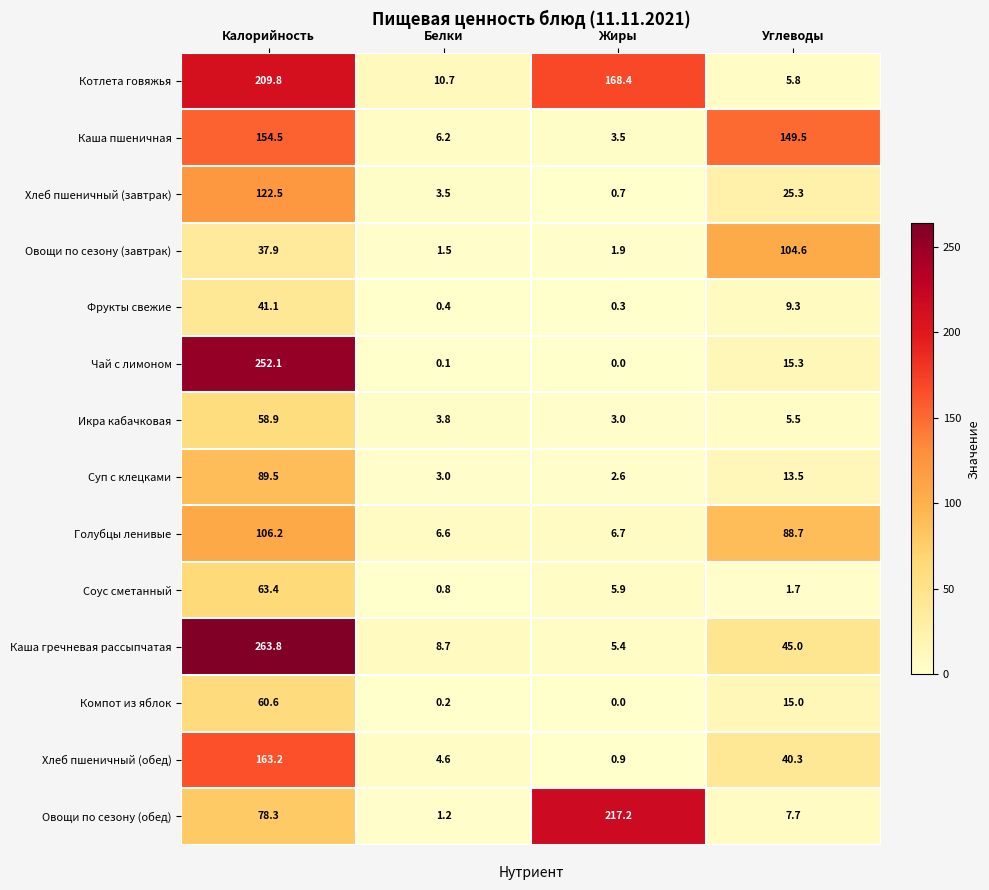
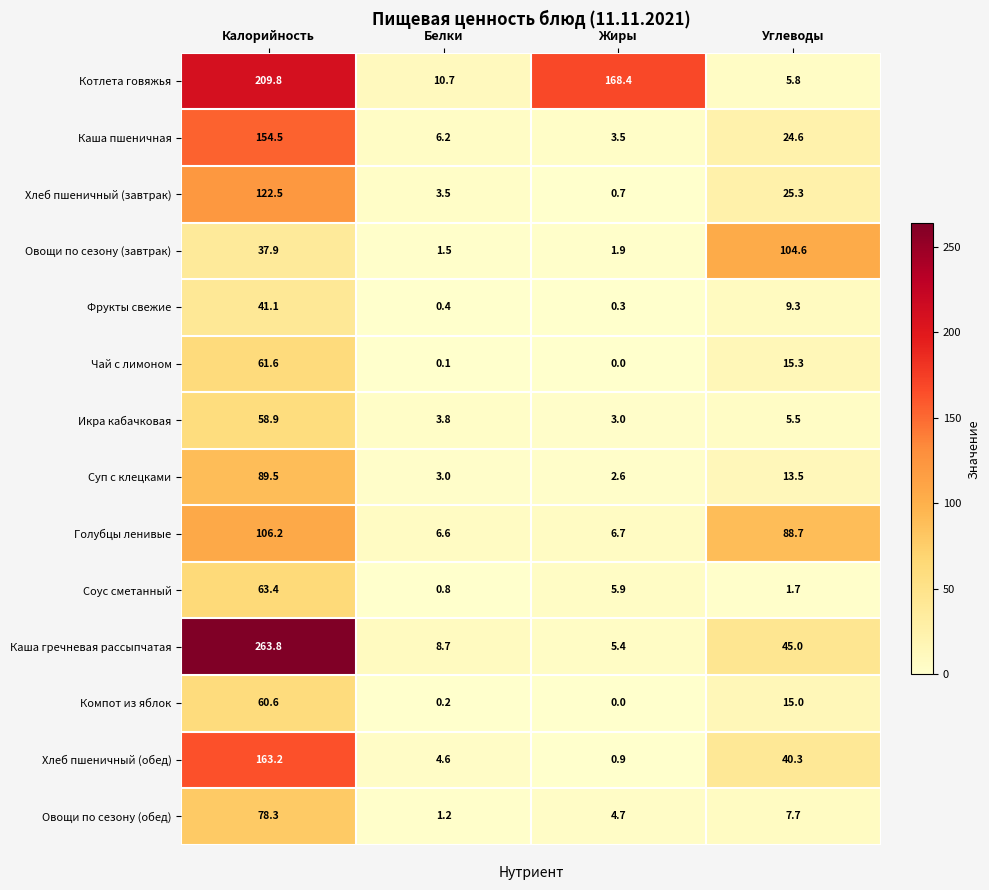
  {
    "Котлета говяжья": {
      "Калорийность": 209.8,
      "Белки": 10.7,
      "Жиры": 168.4,
      "Углеводы": 5.8
    },
    "Каша пшеничная": {
      "Калорийность": 154.5,
      "Белки": 6.2,
      "Жиры": 3.5,
-     "Углеводы": 149.5
+     "Углеводы": 24.6
    },
    "Хлеб пшеничный (завтрак)": {
      "Калорийность": 122.5,
      "Белки": 3.5,
      "Жиры": 0.7,
      "Углеводы": 25.3
    },
    "Овощи по сезону (завтрак)": {
      "Калорийность": 37.9,
      "Белки": 1.5,
      "Жиры": 1.9,
      "Углеводы": 104.6
    },
    "Фрукты свежие": {
      "Калорийность": 41.1,
      "Белки": 0.4,
      "Жиры": 0.3,
      "Углеводы": 9.3
    },
    "Чай с лимоном": {
-     "Калорийность": 252.1,
+     "Калорийность": 61.6,
      "Белки": 0.1,
      "Жиры": 0.0,
      "Углеводы": 15.3
    },
    "Икра кабачковая": {
      "Калорийность": 58.9,
      "Белки": 3.8,
      "Жиры": 3.0,
      "Углеводы": 5.5
    },
    "Суп с клецками": {
      "Калорийность": 89.5,
      "Белки": 3.0,
      "Жиры": 2.6,
      "Углеводы": 13.5
    },
    "Голубцы ленивые": {
      "Калорийность": 106.2,
      "Белки": 6.6,
      "Жиры": 6.7,
      "Углеводы": 88.7
    },
    "Соус сметанный": {
      "Калорийность": 63.4,
      "Белки": 0.8,
      "Жиры": 5.9,
      "Углеводы": 1.7
    },
    "Каша гречневая рассыпчатая": {
      "Калорийность": 263.8,
      "Белки": 8.7,
      "Жиры": 5.4,
      "Углеводы": 45.0
    },
    "Компот из яблок": {
      "Калорийность": 60.6,
      "Белки": 0.2,
      "Жиры": 0.0,
      "Углеводы": 15.0
    },
    "Хлеб пшеничный (обед)": {
      "Калорийность": 163.2,
      "Белки": 4.6,
      "Жиры": 0.9,
      "Углеводы": 40.3
    },
    "Овощи по сезону (обед)": {
      "Калорийность": 78.3,
      "Белки": 1.2,
-     "Жиры": 217.2,
+     "Жиры": 4.7,
      "Углеводы": 7.7
    }
  }
